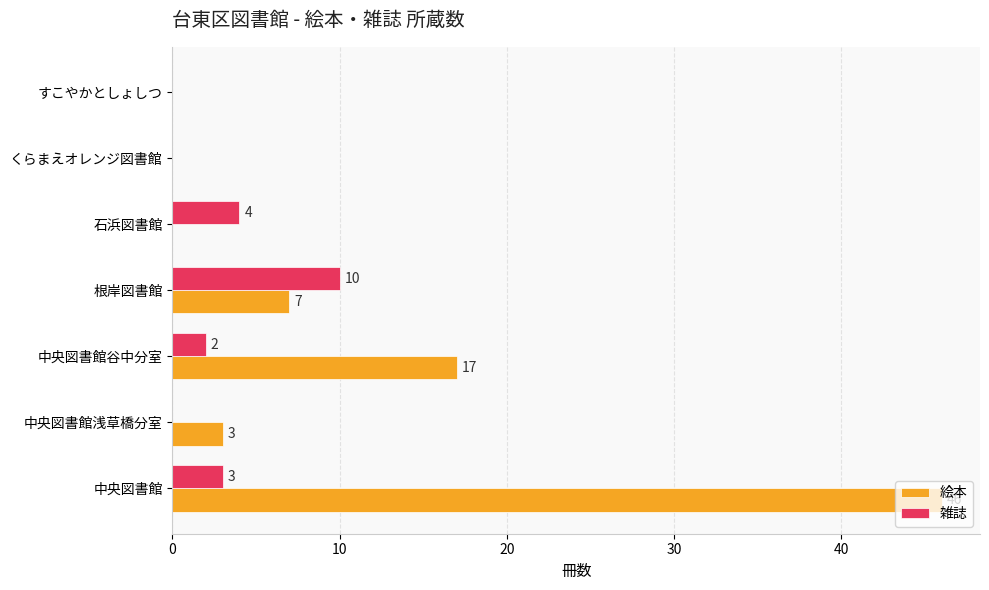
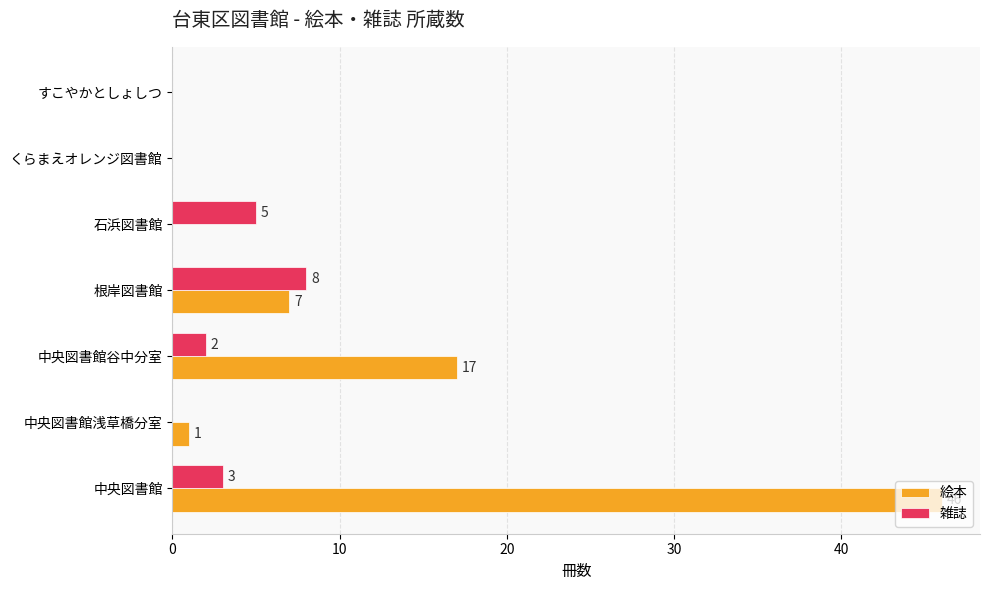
  {
    "絵本": {
      "根岸図書館": 7,
      "中央図書館谷中分室": 17,
-     "中央図書館浅草橋分室": 3
+     "中央図書館浅草橋分室": 1
    },
    "雑誌": {
-     "石浜図書館": 4,
-     "根岸図書館": 10,
+     "石浜図書館": 5,
+     "根岸図書館": 8,
      "中央図書館谷中分室": 2,
      "中央図書館": 3
    }
  }
